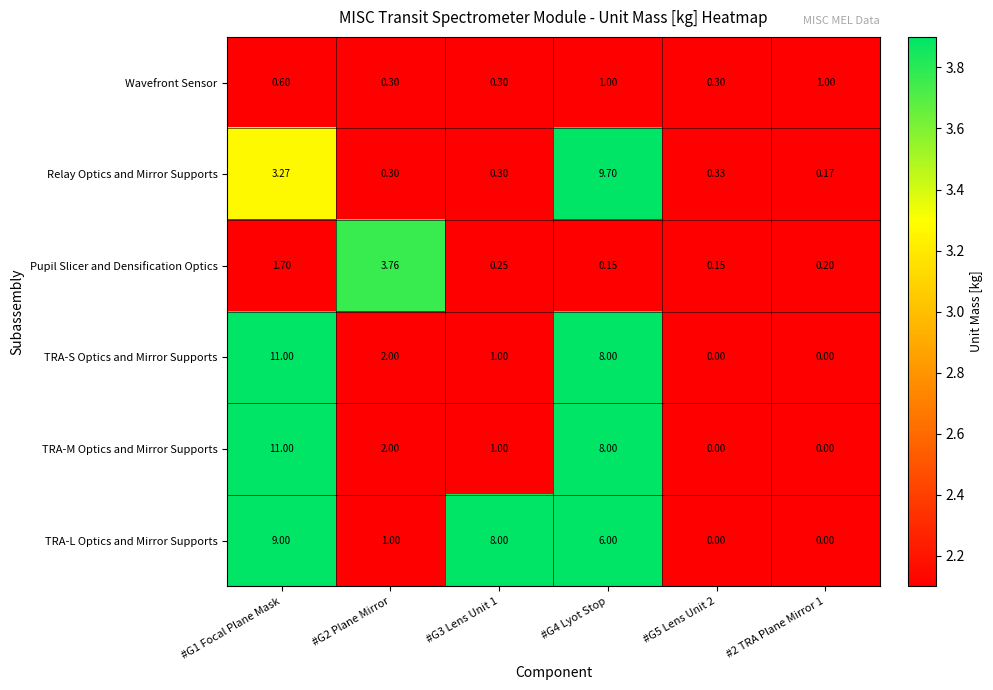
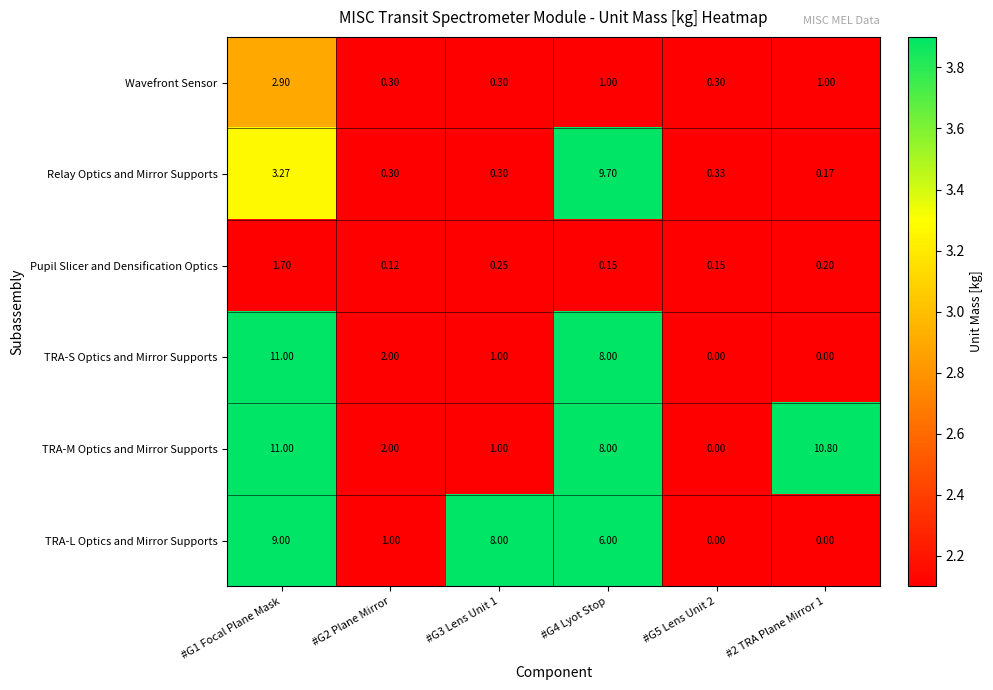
  {
    "Wavefront Sensor": {
-     "#G1 Focal Plane Mask": 0.60,
+     "#G1 Focal Plane Mask": 2.90,
      "#G2 Plane Mirror": 0.30,
      "#G3 Lens Unit 1": 0.30,
      "#G4 Lyot Stop": 1.00,
      "#G5 Lens Unit 2": 0.30,
      "#2 TRA Plane Mirror 1": 1.00
    },
    "Relay Optics and Mirror Supports": {
      "#G1 Focal Plane Mask": 3.27,
      "#G2 Plane Mirror": 0.30,
      "#G3 Lens Unit 1": 0.30,
      "#G4 Lyot Stop": 9.70,
      "#G5 Lens Unit 2": 0.33,
      "#2 TRA Plane Mirror 1": 0.17
    },
    "Pupil Slicer and Densification Optics": {
      "#G1 Focal Plane Mask": 1.70,
-     "#G2 Plane Mirror": 3.76,
+     "#G2 Plane Mirror": 0.12,
      "#G3 Lens Unit 1": 0.25,
      "#G4 Lyot Stop": 0.15,
      "#G5 Lens Unit 2": 0.15,
      "#2 TRA Plane Mirror 1": 0.20
    },
    "TRA-S Optics and Mirror Supports": {
      "#G1 Focal Plane Mask": 11.00,
      "#G2 Plane Mirror": 2.00,
      "#G3 Lens Unit 1": 1.00,
      "#G4 Lyot Stop": 8.00,
      "#G5 Lens Unit 2": 0.00,
      "#2 TRA Plane Mirror 1": 0.00
    },
    "TRA-M Optics and Mirror Supports": {
      "#G1 Focal Plane Mask": 11.00,
      "#G2 Plane Mirror": 2.00,
      "#G3 Lens Unit 1": 1.00,
      "#G4 Lyot Stop": 8.00,
      "#G5 Lens Unit 2": 0.00,
-     "#2 TRA Plane Mirror 1": 0.00
+     "#2 TRA Plane Mirror 1": 10.80
    },
    "TRA-L Optics and Mirror Supports": {
      "#G1 Focal Plane Mask": 9.00,
      "#G2 Plane Mirror": 1.00,
      "#G3 Lens Unit 1": 8.00,
      "#G4 Lyot Stop": 6.00,
      "#G5 Lens Unit 2": 0.00,
      "#2 TRA Plane Mirror 1": 0.00
    }
  }
